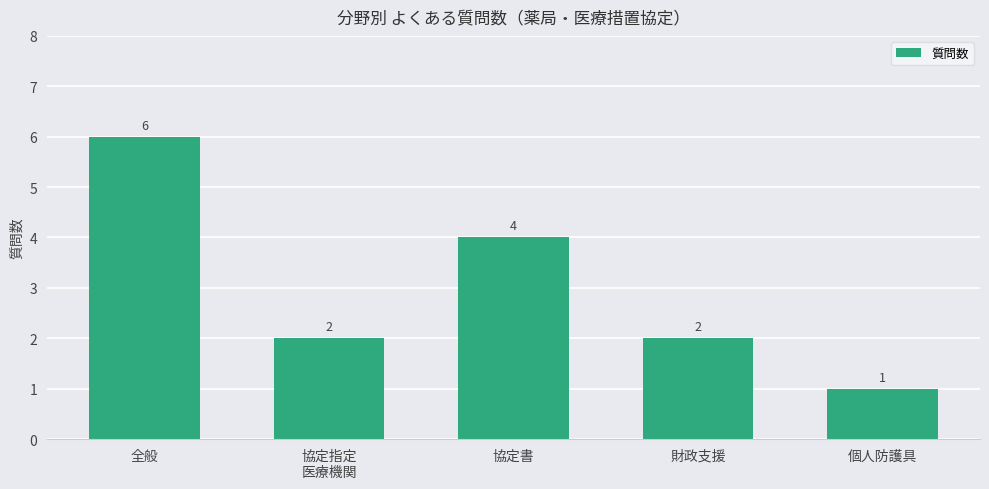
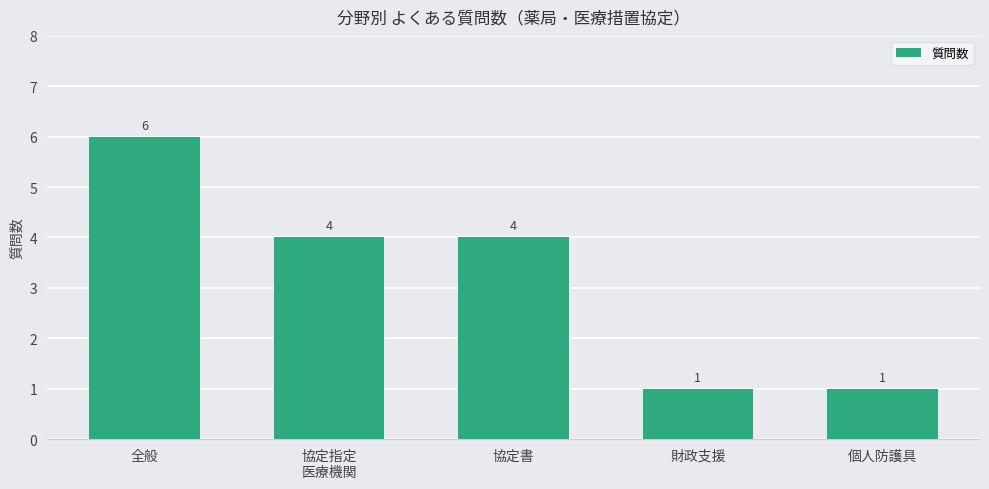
  {
    "全般": 6,
-   "協定指定 医療機関": 2,
+   "協定指定 医療機関": 4,
    "協定書": 4,
-   "財政支援": 2,
+   "財政支援": 1,
    "個人防護具": 1
  }
